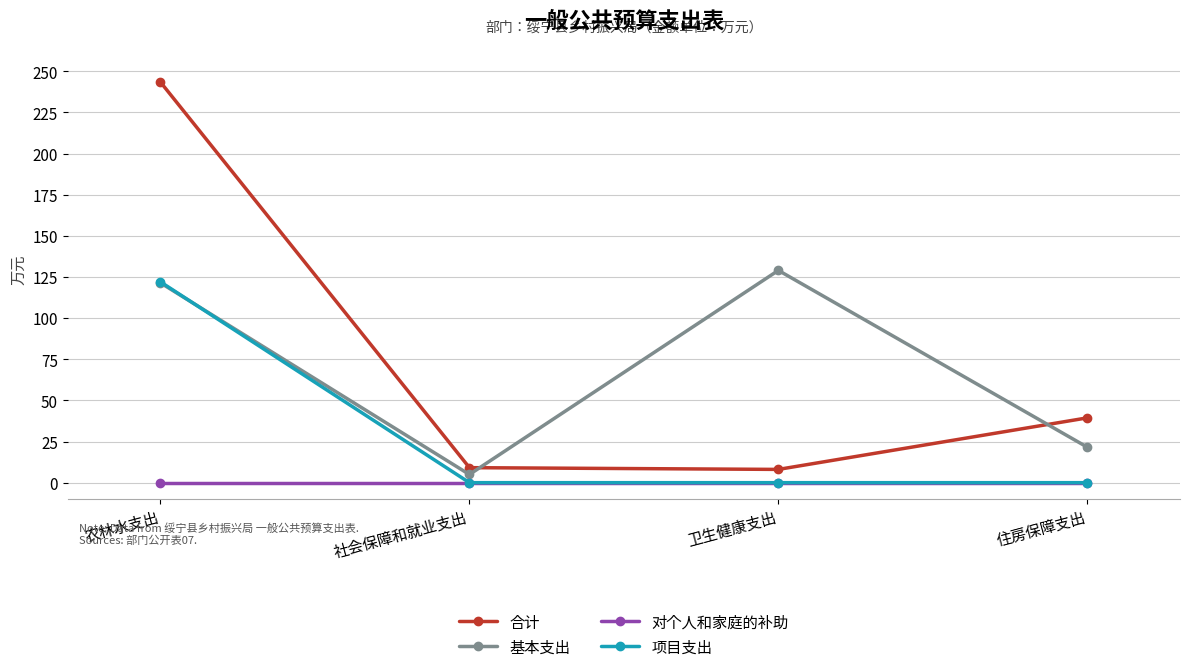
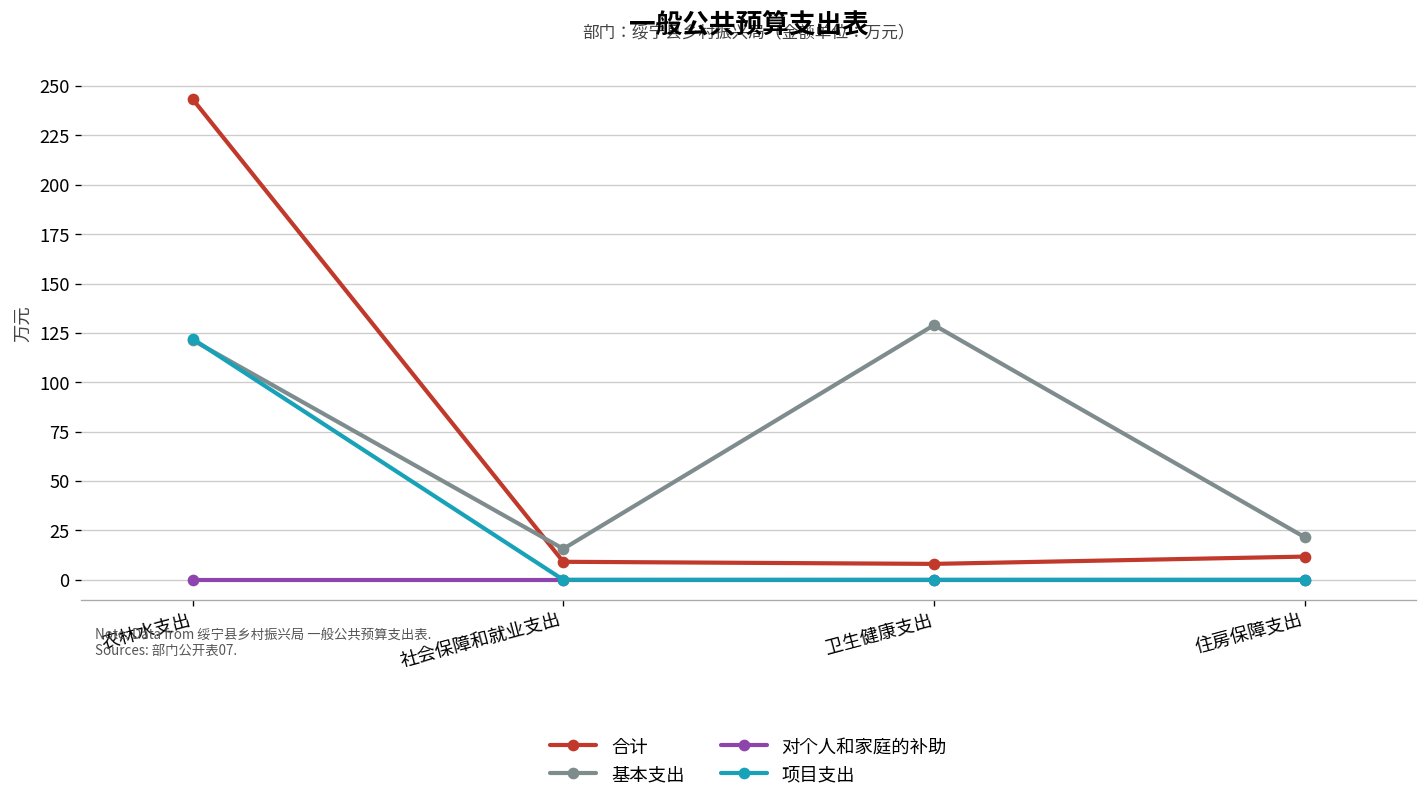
  {
    "合计": {
      "农林水支出": 243,
      "社会保障和就业支出": 9,
      "卫生健康支出": 8,
-     "住房保障支出": 39
+     "住房保障支出": 12
    },
    "基本支出": {
-     "社会保障和就业支出": 5,
+     "社会保障和就业支出": 16,
      "卫生健康支出": 129,
      "住房保障支出": 22
    },
    "对个人和家庭的补助": {
      "农林水支出": 0
    }
  }
